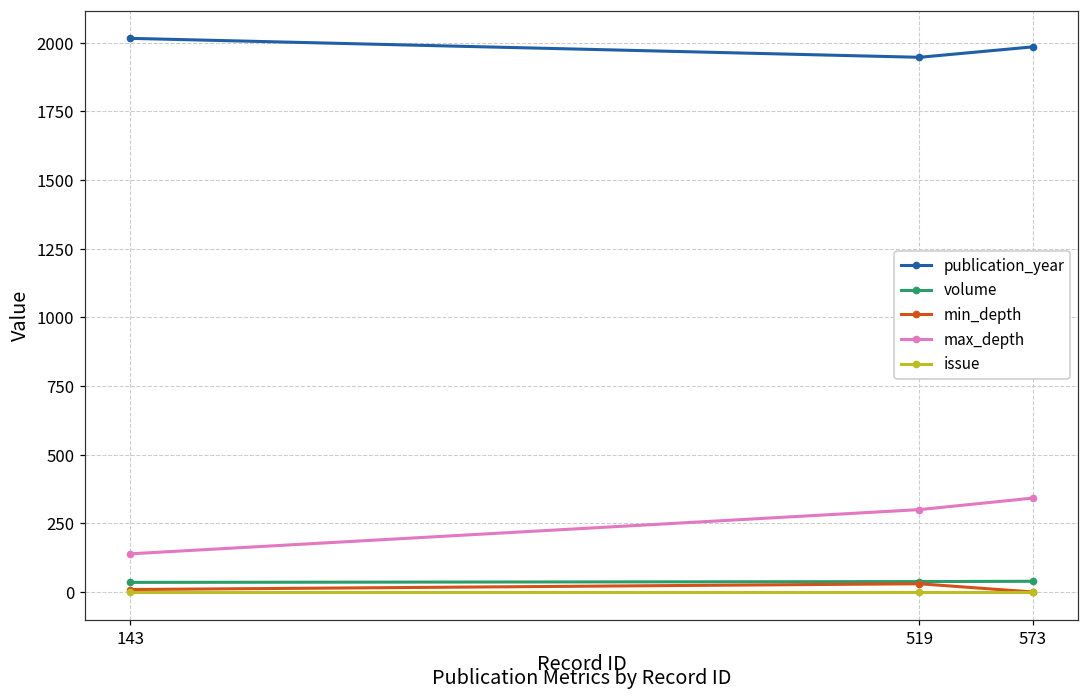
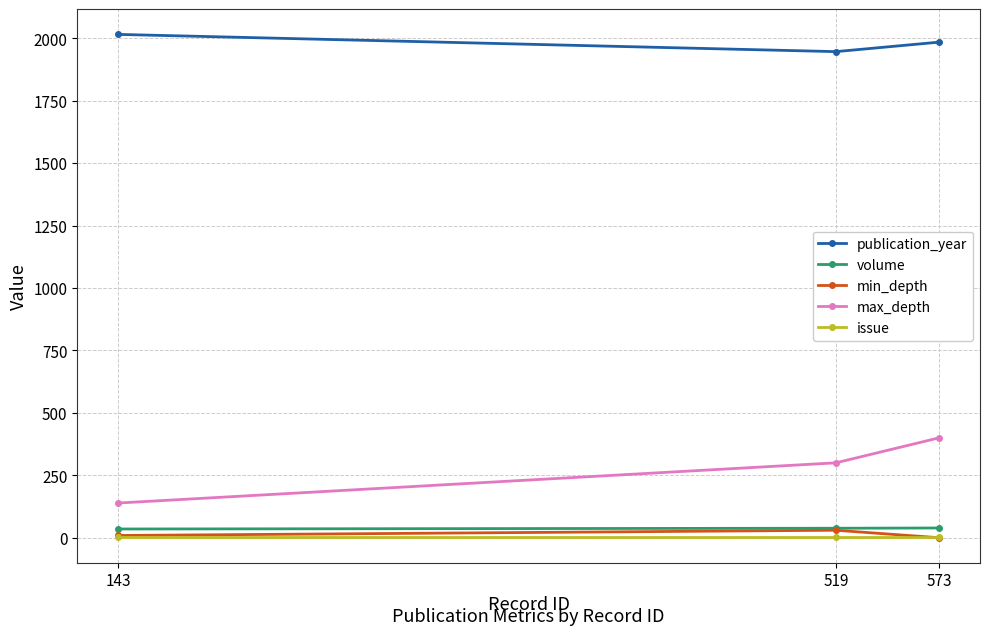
  {
    "publication_year": {
      "143": 2020,
      "519": 1950,
      "573": 1990
    },
    "volume": {
      "143": 40,
      "573": 40
    },
    "max_depth": {
      "143": 140,
      "519": 300,
-     "573": 340
+     "573": 400
    },
    "issue": {
      "519": 0
    }
  }
